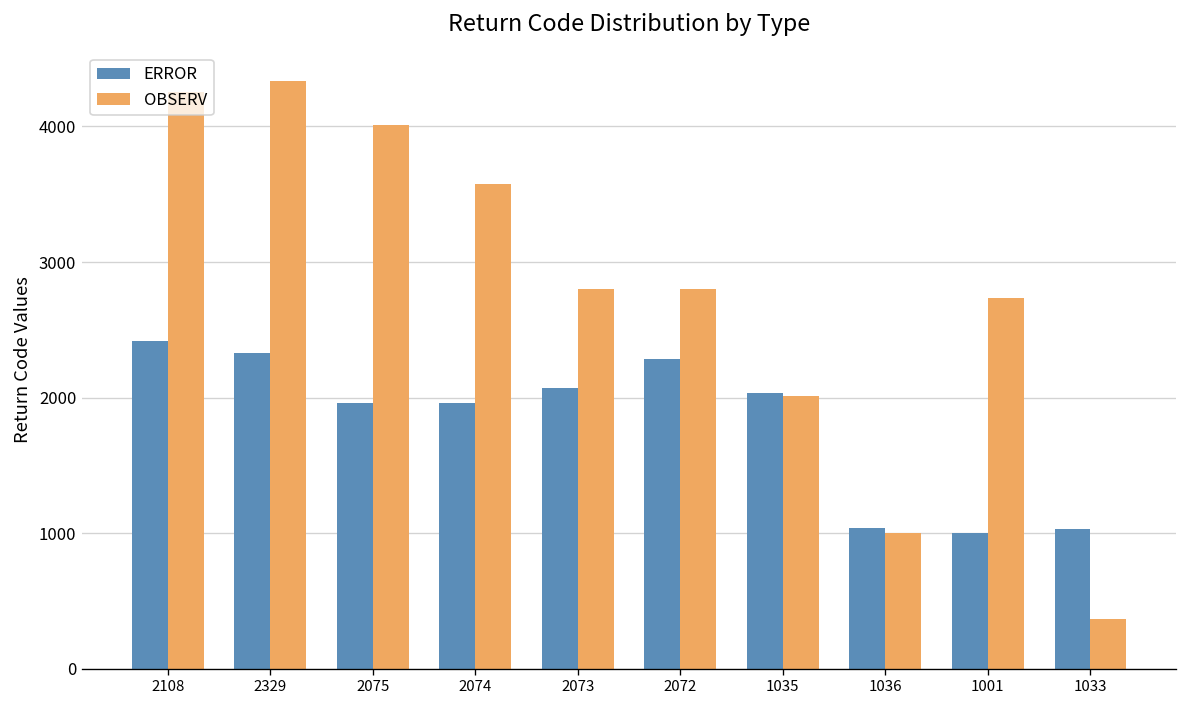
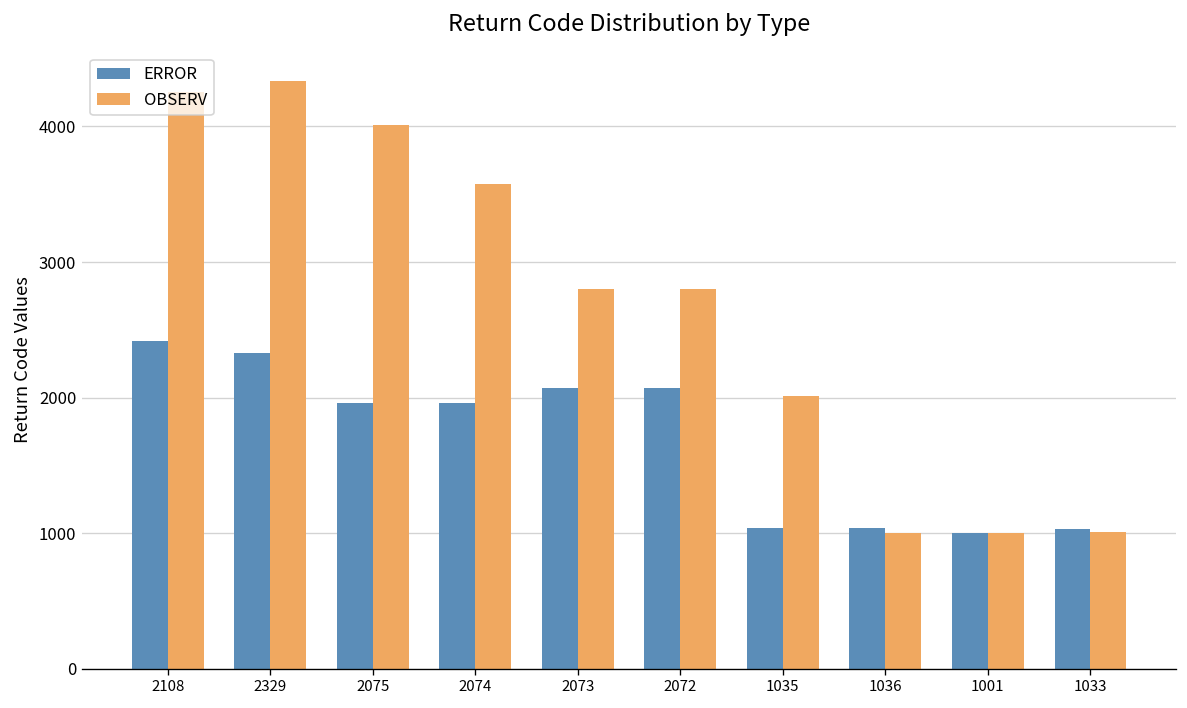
  {
    "ERROR": {
      "2108": 2420,
      "2329": 2330,
      "2075": 1960,
      "2074": 1960,
      "2073": 2070,
-     "2072": 2280,
-     "1035": 2030,
+     "2072": 2070,
+     "1035": 1040,
      "1036": 1040,
      "1001": 1000,
      "1033": 1030
    },
    "OBSERV": {
      "2329": 4340,
      "2075": 4010,
      "2074": 3580,
      "2073": 2800,
      "2072": 2800,
      "1035": 2020,
      "1036": 1000,
-     "1001": 2730,
-     "1033": 370
+     "1001": 1000,
+     "1033": 1010
    }
  }
